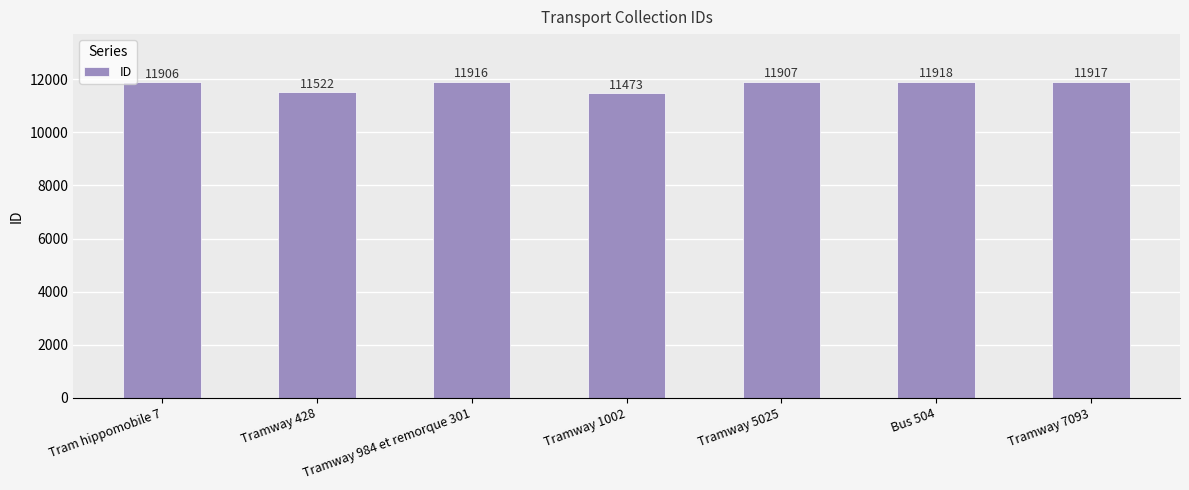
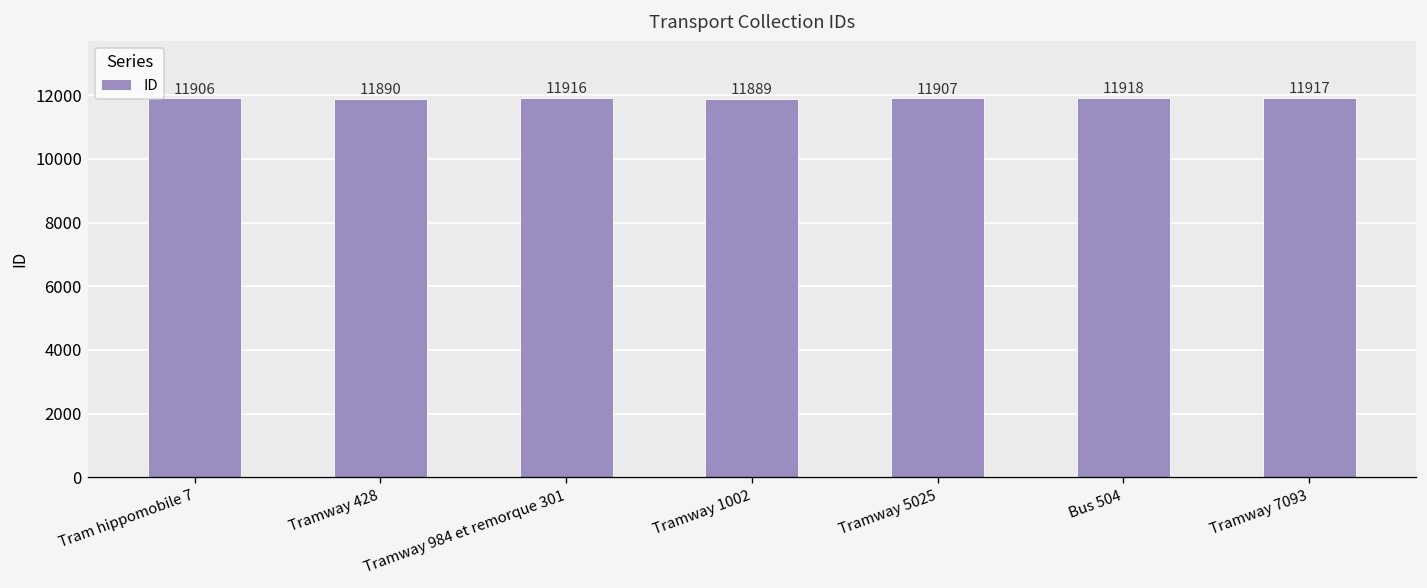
  {
    "Tram hippomobile 7": 11906,
-   "Tramway 428": 11522,
+   "Tramway 428": 11890,
    "Tramway 984 et remorque 301": 11916,
-   "Tramway 1002": 11473,
+   "Tramway 1002": 11889,
    "Tramway 5025": 11907,
    "Bus 504": 11918,
    "Tramway 7093": 11917
  }
